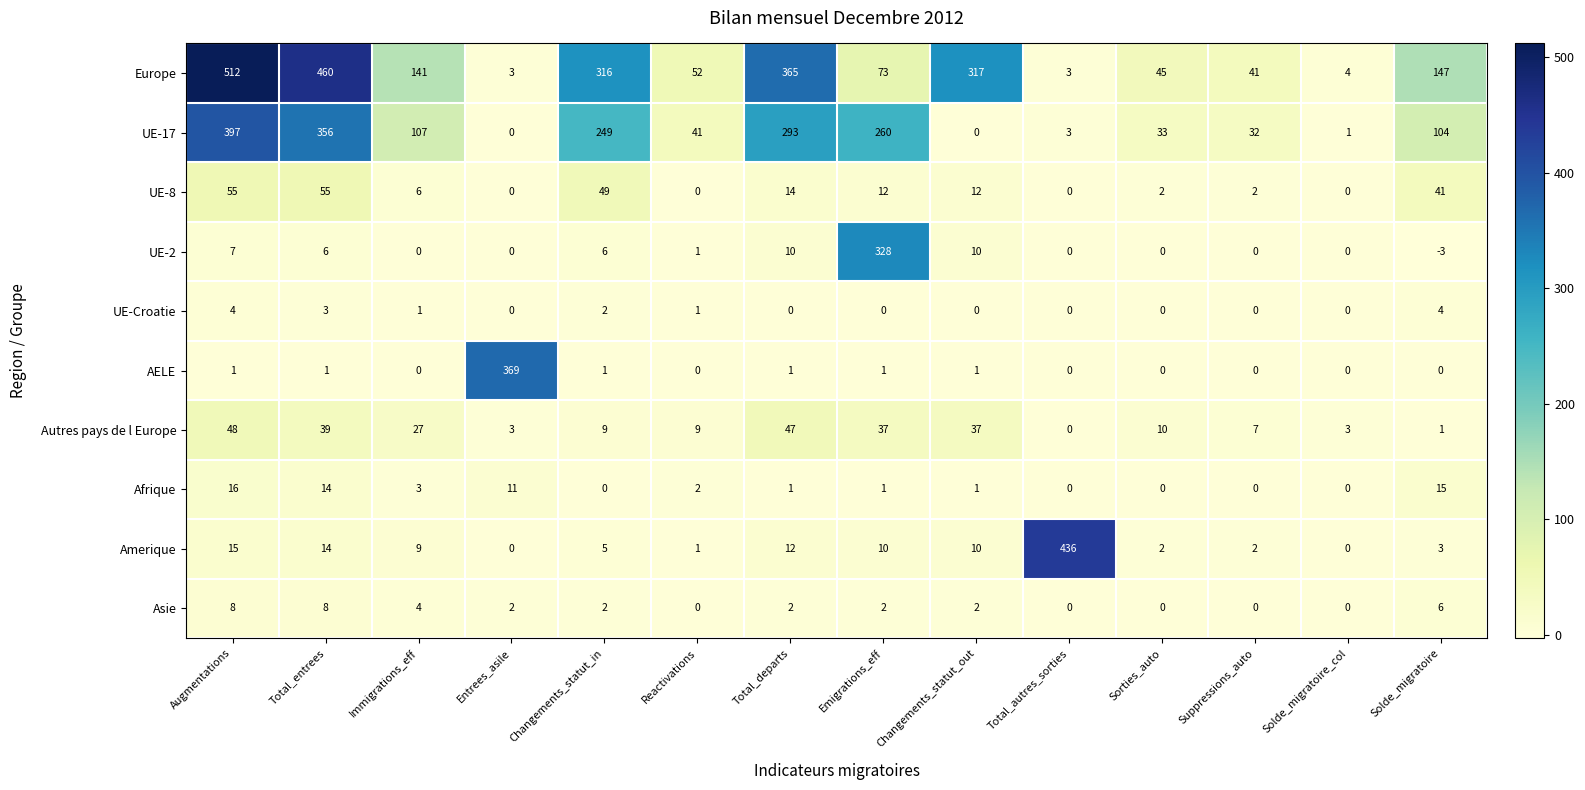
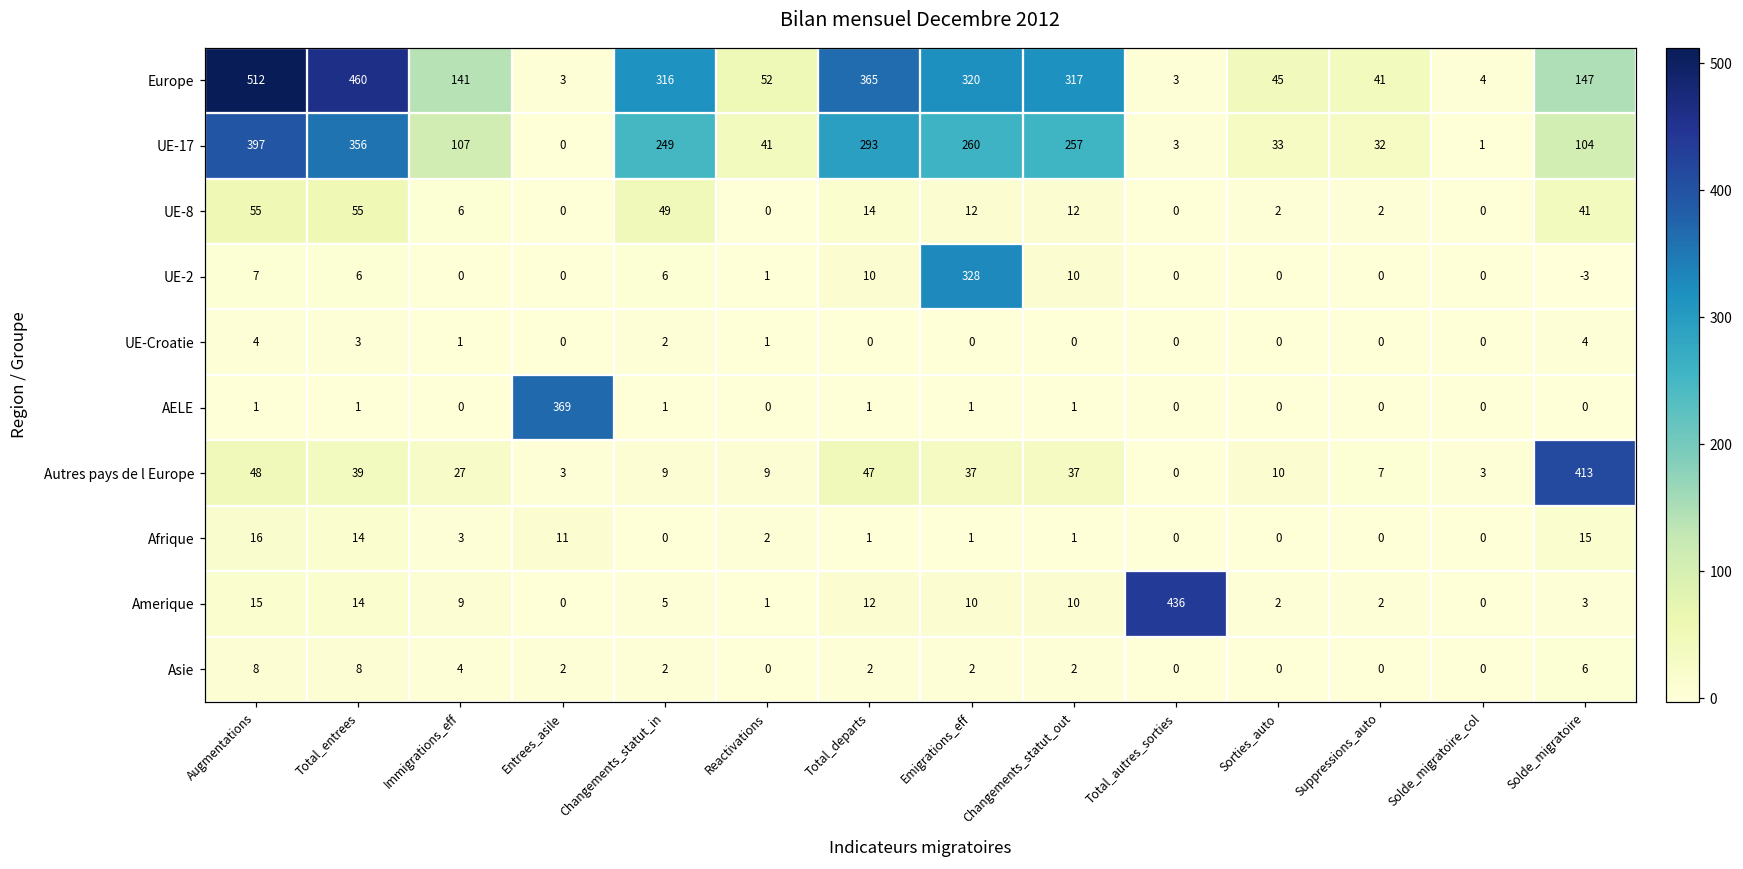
  {
    "Europe": {
      "Augmentations": 512,
      "Total_entrees": 460,
      "Immigrations_eff": 141,
      "Entrees_asile": 3,
      "Changements_statut_in": 316,
      "Reactivations": 52,
      "Total_departs": 365,
-     "Emigrations_eff": 73,
+     "Emigrations_eff": 320,
      "Changements_statut_out": 317,
      "Total_autres_sorties": 3,
      "Sorties_auto": 45,
      "Suppressions_auto": 41,
      "Solde_migratoire_col": 4,
      "Solde_migratoire": 147
    },
    "UE-17": {
      "Augmentations": 397,
      "Total_entrees": 356,
      "Immigrations_eff": 107,
      "Entrees_asile": 0,
      "Changements_statut_in": 249,
      "Reactivations": 41,
      "Total_departs": 293,
      "Emigrations_eff": 260,
-     "Changements_statut_out": 0,
+     "Changements_statut_out": 257,
      "Total_autres_sorties": 3,
      "Sorties_auto": 33,
      "Suppressions_auto": 32,
      "Solde_migratoire_col": 1,
      "Solde_migratoire": 104
    },
    "UE-8": {
      "Augmentations": 55,
      "Total_entrees": 55,
      "Immigrations_eff": 6,
      "Entrees_asile": 0,
      "Changements_statut_in": 49,
      "Reactivations": 0,
      "Total_departs": 14,
      "Emigrations_eff": 12,
      "Changements_statut_out": 12,
      "Total_autres_sorties": 0,
      "Sorties_auto": 2,
      "Suppressions_auto": 2,
      "Solde_migratoire_col": 0,
      "Solde_migratoire": 41
    },
    "UE-2": {
      "Augmentations": 7,
      "Total_entrees": 6,
      "Immigrations_eff": 0,
      "Entrees_asile": 0,
      "Changements_statut_in": 6,
      "Reactivations": 1,
      "Total_departs": 10,
      "Emigrations_eff": 328,
      "Changements_statut_out": 10,
      "Total_autres_sorties": 0,
      "Sorties_auto": 0,
      "Suppressions_auto": 0,
      "Solde_migratoire_col": 0,
      "Solde_migratoire": -3
    },
    "UE-Croatie": {
      "Augmentations": 4,
      "Total_entrees": 3,
      "Immigrations_eff": 1,
      "Entrees_asile": 0,
      "Changements_statut_in": 2,
      "Reactivations": 1,
      "Total_departs": 0,
      "Emigrations_eff": 0,
      "Changements_statut_out": 0,
      "Total_autres_sorties": 0,
      "Sorties_auto": 0,
      "Suppressions_auto": 0,
      "Solde_migratoire_col": 0,
      "Solde_migratoire": 4
    },
    "AELE": {
      "Augmentations": 1,
      "Total_entrees": 1,
      "Immigrations_eff": 0,
      "Entrees_asile": 369,
      "Changements_statut_in": 1,
      "Reactivations": 0,
      "Total_departs": 1,
      "Emigrations_eff": 1,
      "Changements_statut_out": 1,
      "Total_autres_sorties": 0,
      "Sorties_auto": 0,
      "Suppressions_auto": 0,
      "Solde_migratoire_col": 0,
      "Solde_migratoire": 0
    },
    "Autres pays de l Europe": {
      "Augmentations": 48,
      "Total_entrees": 39,
      "Immigrations_eff": 27,
      "Entrees_asile": 3,
      "Changements_statut_in": 9,
      "Reactivations": 9,
      "Total_departs": 47,
      "Emigrations_eff": 37,
      "Changements_statut_out": 37,
      "Total_autres_sorties": 0,
      "Sorties_auto": 10,
      "Suppressions_auto": 7,
      "Solde_migratoire_col": 3,
-     "Solde_migratoire": 1
+     "Solde_migratoire": 413
    },
    "Afrique": {
      "Augmentations": 16,
      "Total_entrees": 14,
      "Immigrations_eff": 3,
      "Entrees_asile": 11,
      "Changements_statut_in": 0,
      "Reactivations": 2,
      "Total_departs": 1,
      "Emigrations_eff": 1,
      "Changements_statut_out": 1,
      "Total_autres_sorties": 0,
      "Sorties_auto": 0,
      "Suppressions_auto": 0,
      "Solde_migratoire_col": 0,
      "Solde_migratoire": 15
    },
    "Amerique": {
      "Augmentations": 15,
      "Total_entrees": 14,
      "Immigrations_eff": 9,
      "Entrees_asile": 0,
      "Changements_statut_in": 5,
      "Reactivations": 1,
      "Total_departs": 12,
      "Emigrations_eff": 10,
      "Changements_statut_out": 10,
      "Total_autres_sorties": 436,
      "Sorties_auto": 2,
      "Suppressions_auto": 2,
      "Solde_migratoire_col": 0,
      "Solde_migratoire": 3
    },
    "Asie": {
      "Augmentations": 8,
      "Total_entrees": 8,
      "Immigrations_eff": 4,
      "Entrees_asile": 2,
      "Changements_statut_in": 2,
      "Reactivations": 0,
      "Total_departs": 2,
      "Emigrations_eff": 2,
      "Changements_statut_out": 2,
      "Total_autres_sorties": 0,
      "Sorties_auto": 0,
      "Suppressions_auto": 0,
      "Solde_migratoire_col": 0,
      "Solde_migratoire": 6
    }
  }
